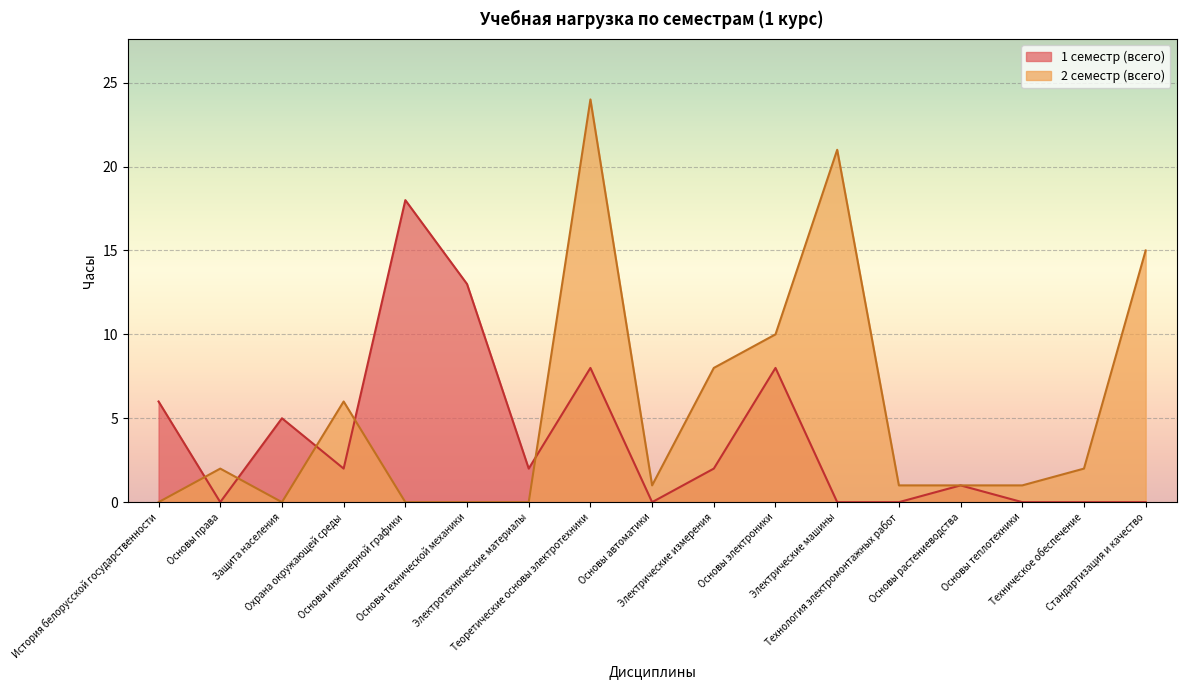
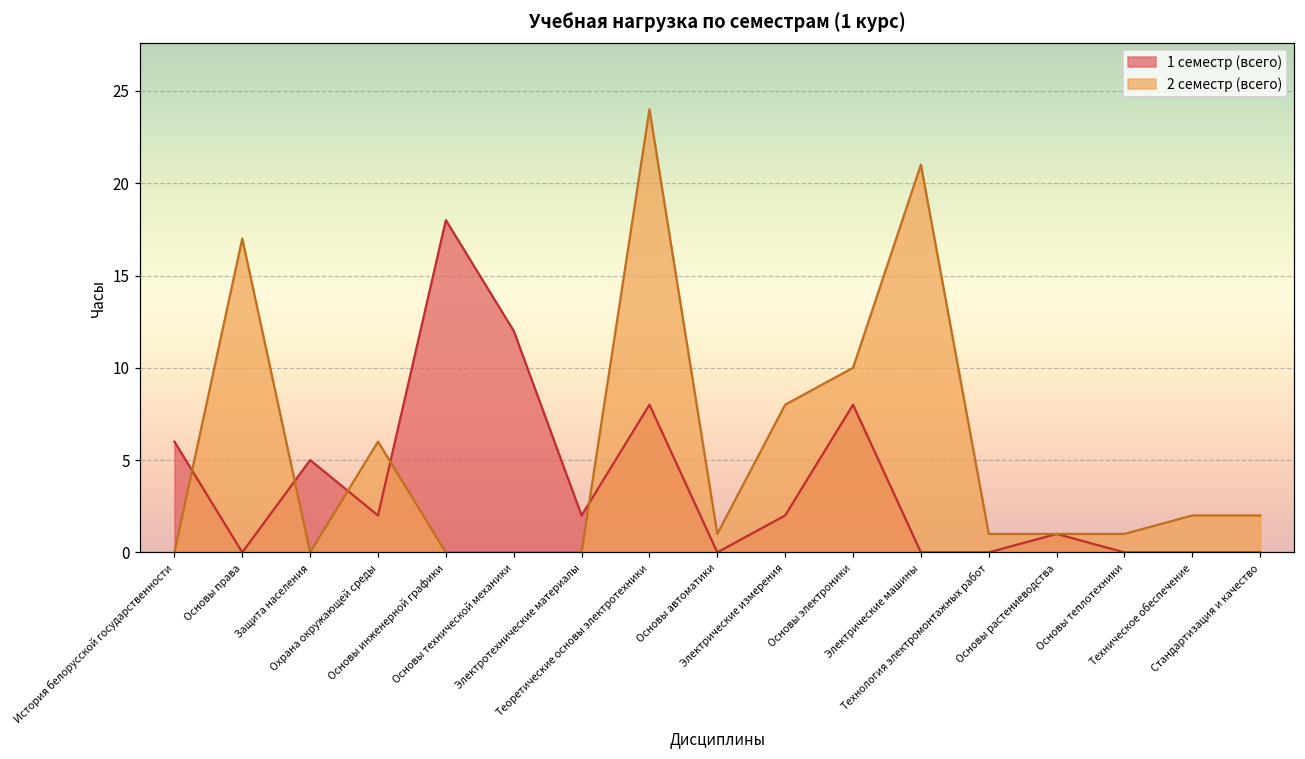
  {
    "1 семестр (всего)": {
      "История белорусской государственности": 6,
      "Основы права": 0,
      "Защита населения": 5,
      "Охрана окружающей среды": 2,
      "Основы инженерной графики": 18,
-     "Основы технической механики": 13,
+     "Основы технической механики": 12,
      "Электротехнические материалы": 2,
      "Теоретические основы электротехники": 8,
      "Основы автоматики": 0,
      "Электрические измерения": 2,
      "Основы электроники": 8,
      "Электрические машины": 0,
      "Технология электромонтажных работ": 0,
      "Основы теплотехники": 0,
      "Техническое обеспечение": 0,
      "Стандартизация и качество": 0
    },
    "2 семестр (всего)": {
      "История белорусской государственности": 0,
-     "Основы права": 2,
+     "Основы права": 17,
      "Защита населения": 0,
      "Охрана окружающей среды": 6,
      "Основы инженерной графики": 0,
      "Основы технической механики": 0,
      "Электротехнические материалы": 0,
      "Теоретические основы электротехники": 24,
      "Основы автоматики": 1,
      "Электрические измерения": 8,
      "Основы электроники": 10,
      "Электрические машины": 21,
      "Технология электромонтажных работ": 1,
      "Основы теплотехники": 1,
      "Техническое обеспечение": 2,
-     "Стандартизация и качество": 15
+     "Стандартизация и качество": 2
    }
  }
